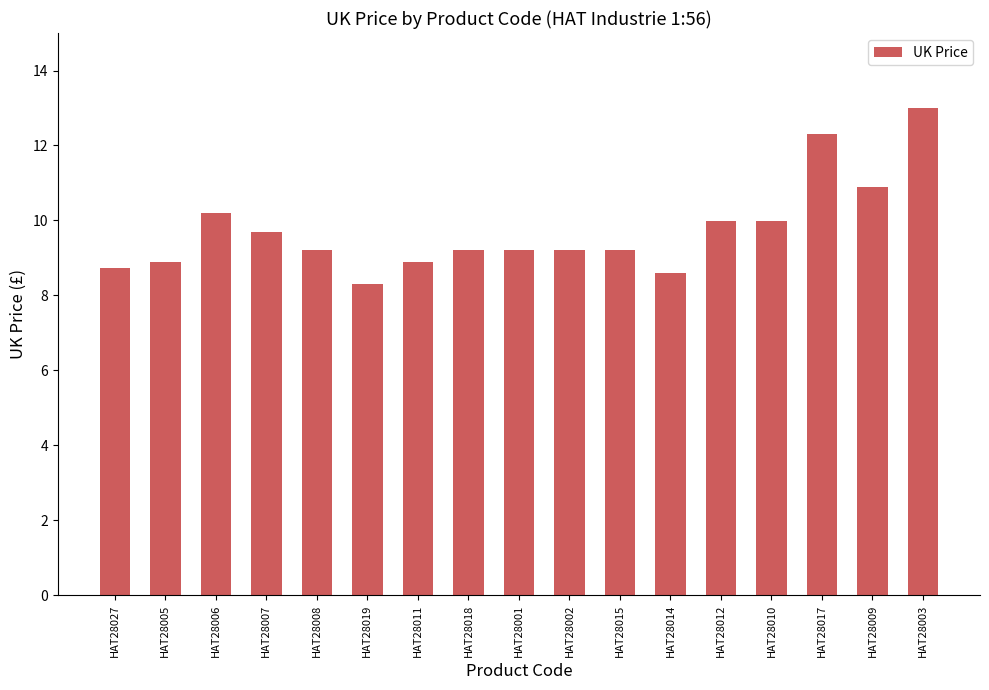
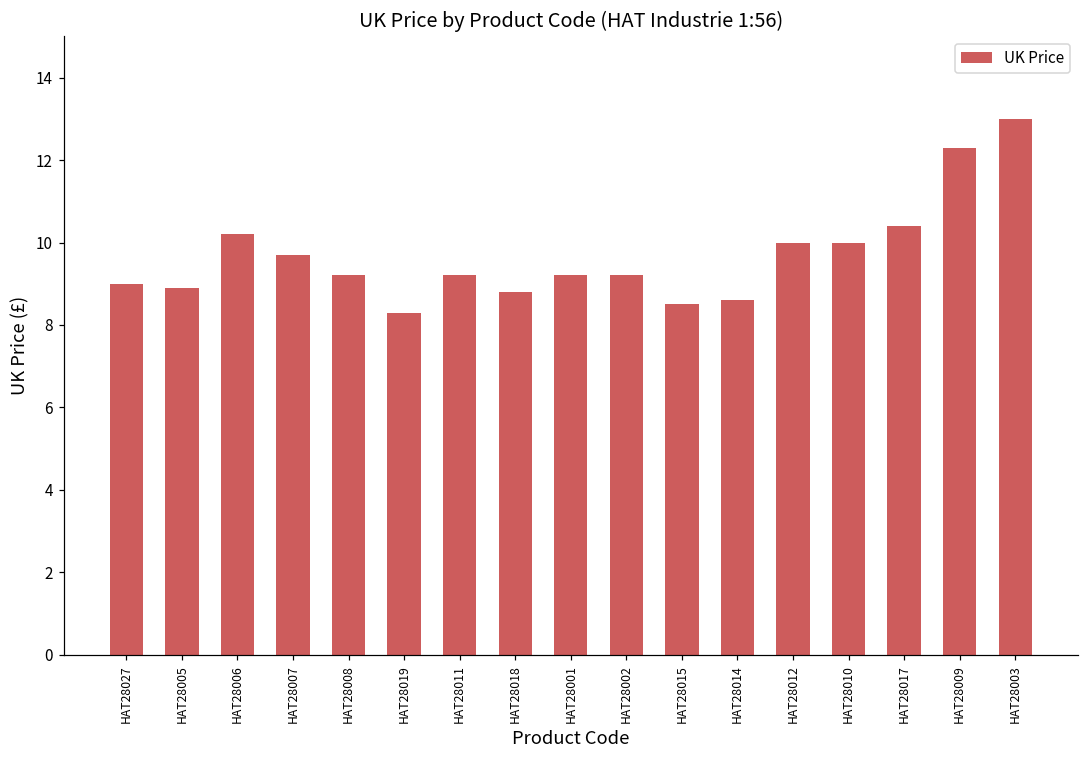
  {
-   "HAT28027": 8.7,
+   "HAT28027": 9.0,
    "HAT28005": 8.9,
    "HAT28006": 10.2,
    "HAT28007": 9.7,
    "HAT28008": 9.2,
    "HAT28019": 8.3,
-   "HAT28011": 8.9,
-   "HAT28018": 9.2,
+   "HAT28011": 9.2,
+   "HAT28018": 8.8,
    "HAT28001": 9.2,
    "HAT28002": 9.2,
-   "HAT28015": 9.2,
+   "HAT28015": 8.5,
    "HAT28014": 8.6,
    "HAT28012": 10.0,
    "HAT28010": 10.0,
-   "HAT28017": 12.3,
-   "HAT28009": 10.9,
+   "HAT28017": 10.4,
+   "HAT28009": 12.3,
    "HAT28003": 13.0
  }
